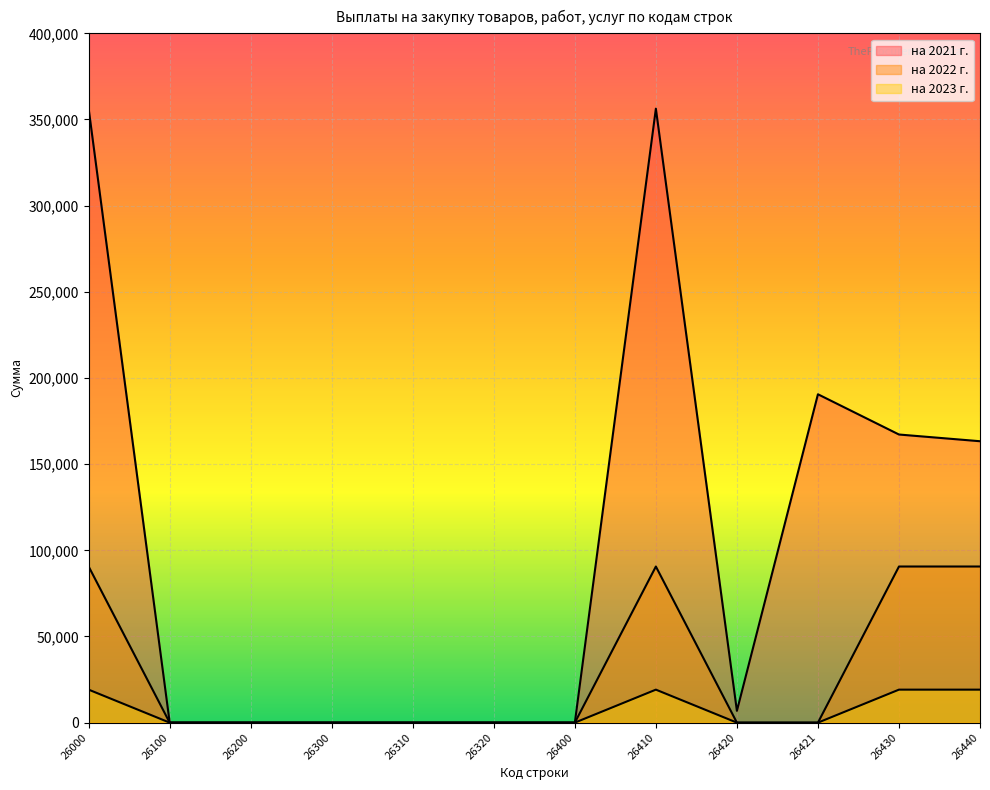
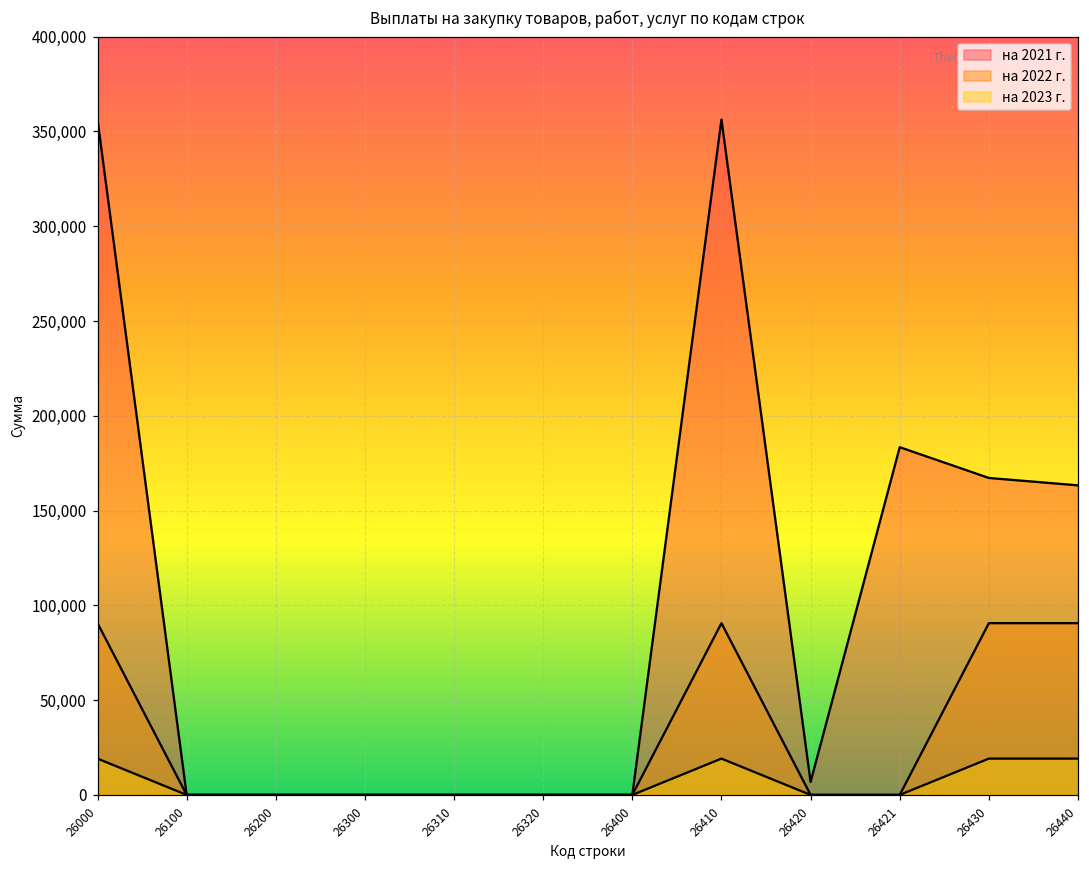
  {
    "на 2021 г.": {
      "26000": "356,000",
      "26410": "356,000",
      "26420": "7,000",
-     "26421": "191,000",
+     "26421": "183,000",
      "26430": "167,000",
      "26440": "163,000"
    }
  }
